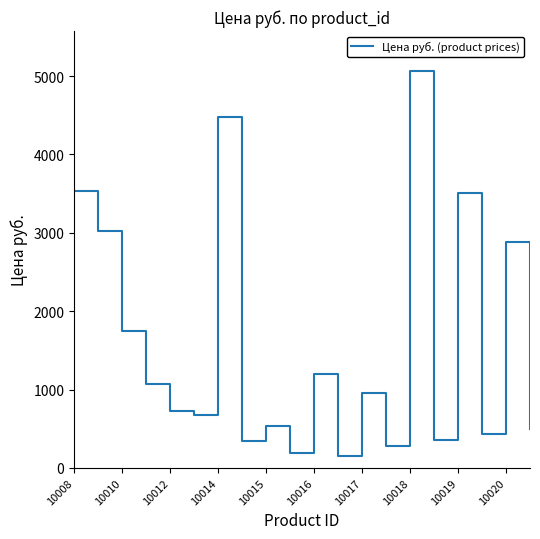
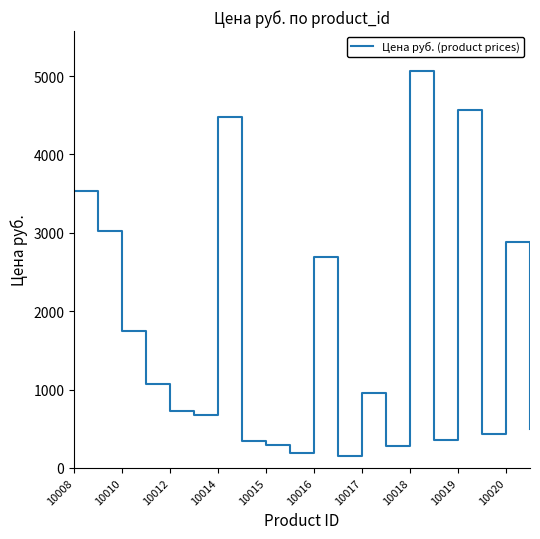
  {
    "10008": 3500,
    "10010": 1700,
    "10012": 700,
    "10014": 4500,
-   "10015": 500,
-   "10016": 1200,
+   "10015": 300,
+   "10016": 2700,
    "10017": 1000,
    "10018": 5100,
-   "10019": 3500,
+   "10019": 4600,
    "10020": 2900
  }
